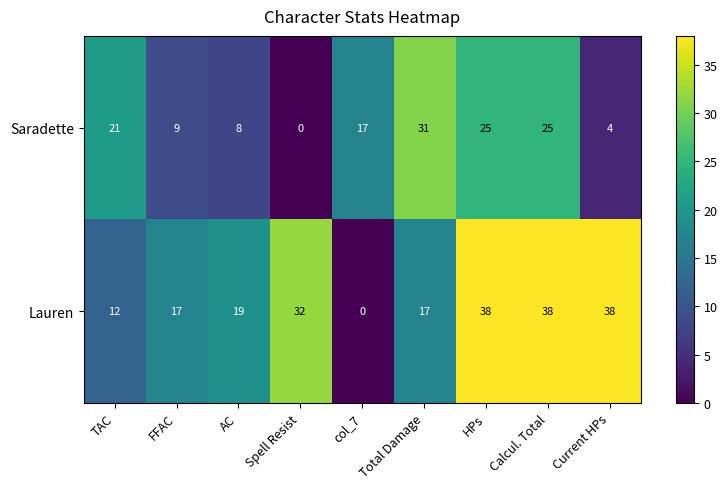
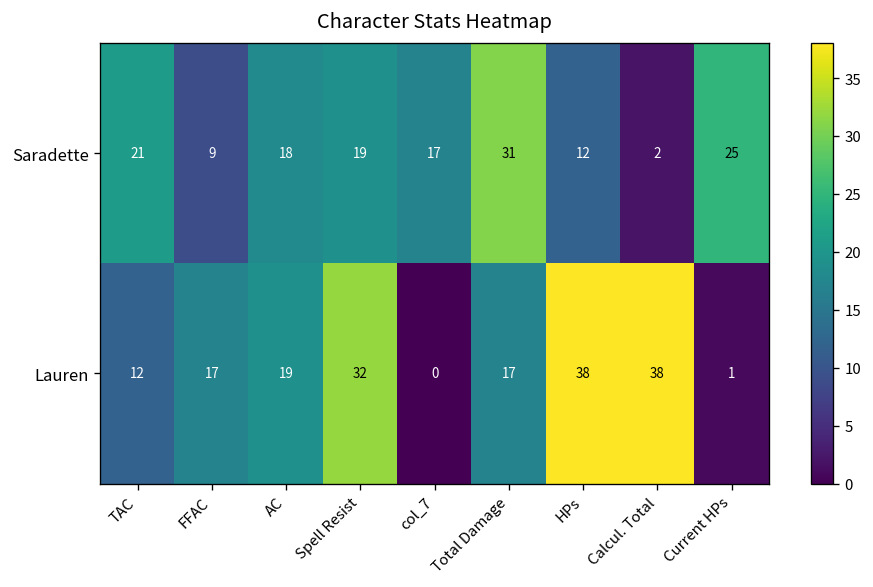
  {
    "Saradette": {
      "TAC": 21,
      "FFAC": 9,
-     "AC": 8,
-     "Spell Resist": 0,
+     "AC": 18,
+     "Spell Resist": 19,
      "col_7": 17,
      "Total Damage": 31,
-     "HPs": 25,
-     "Calcul. Total": 25,
-     "Current HPs": 4
+     "HPs": 12,
+     "Calcul. Total": 2,
+     "Current HPs": 25
    },
    "Lauren": {
      "TAC": 12,
      "FFAC": 17,
      "AC": 19,
      "Spell Resist": 32,
      "col_7": 0,
      "Total Damage": 17,
      "HPs": 38,
      "Calcul. Total": 38,
-     "Current HPs": 38
+     "Current HPs": 1
    }
  }
